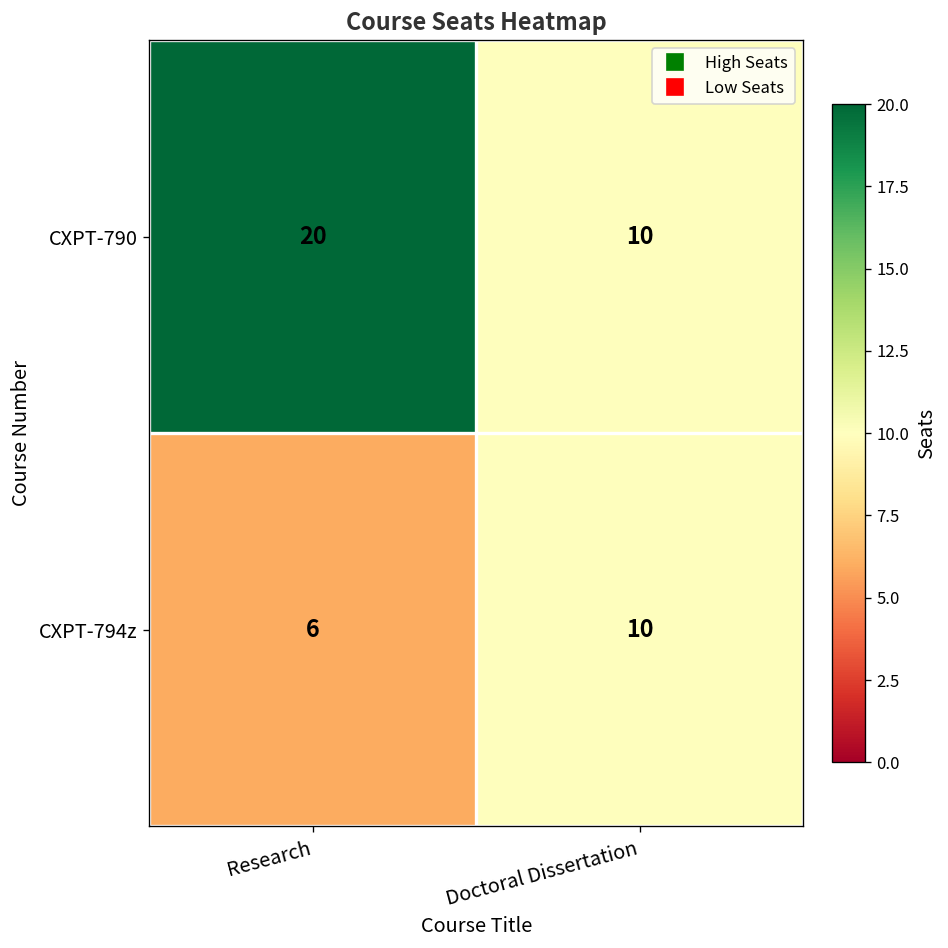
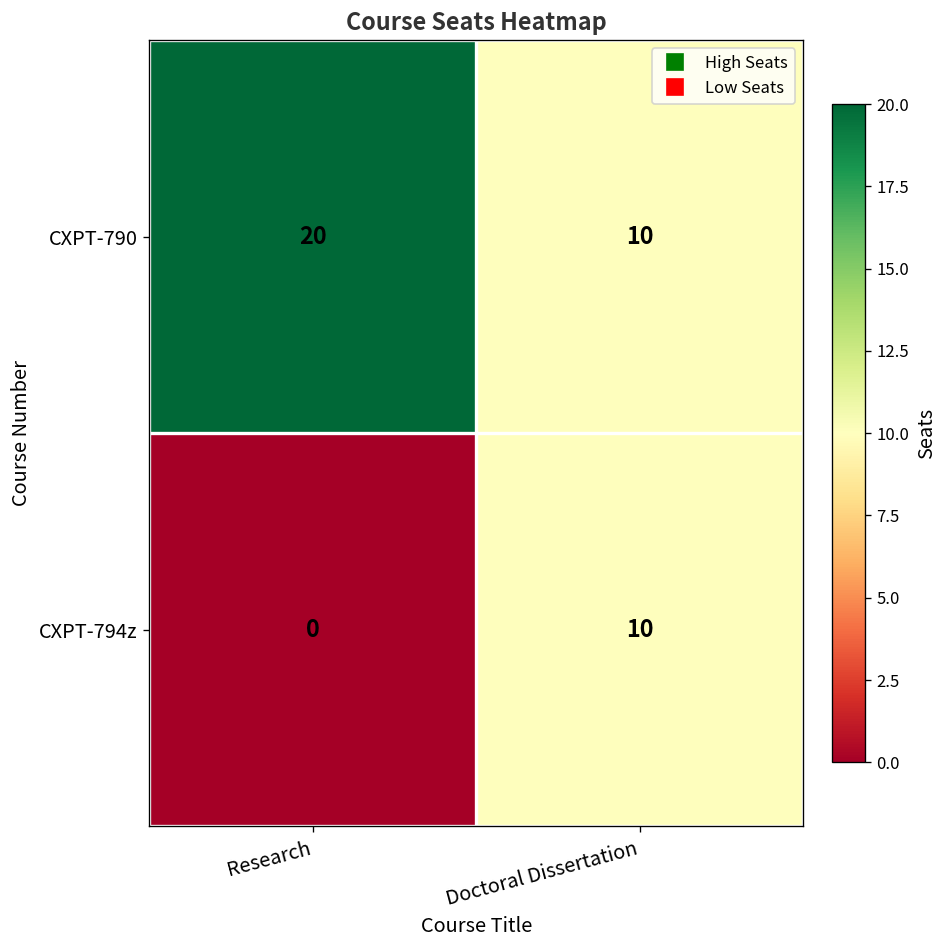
  {
    "CXPT-790": {
      "Research": 20,
      "Doctoral Dissertation": 10
    },
    "CXPT-794z": {
-     "Research": 6,
+     "Research": 0,
      "Doctoral Dissertation": 10
    }
  }
